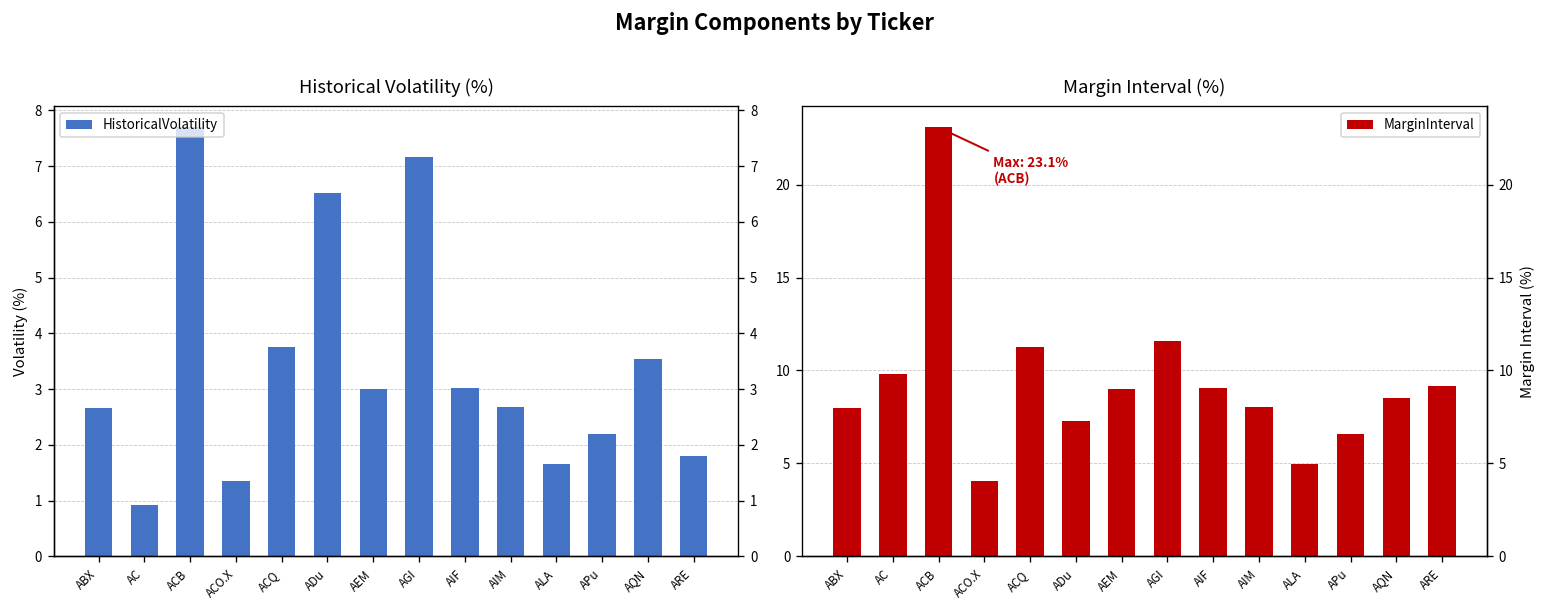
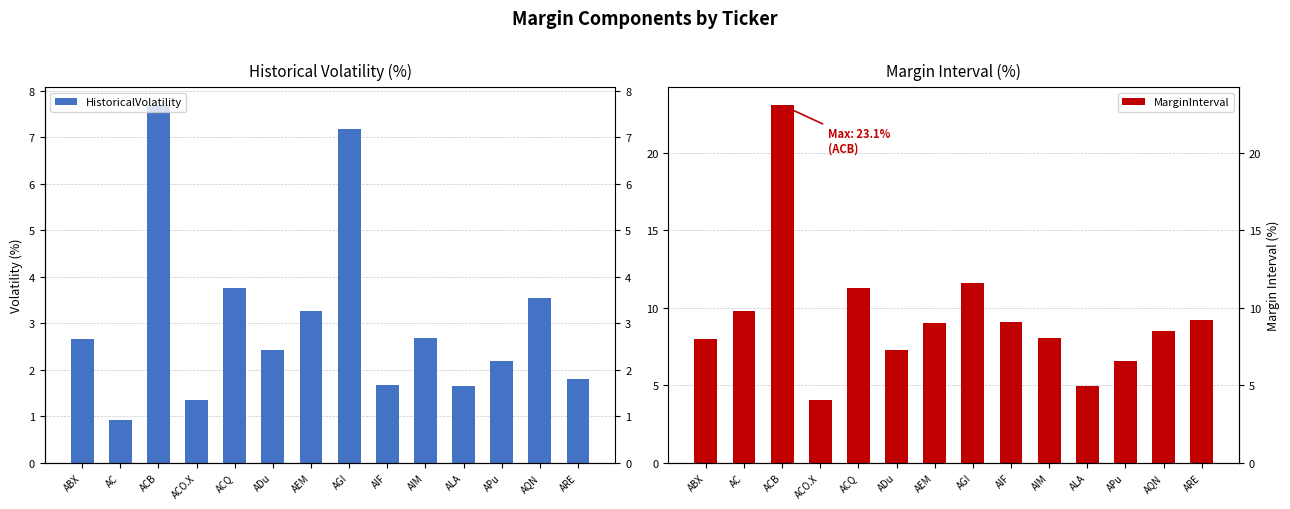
  {
    "Historical Volatility (%)": {
      "ABX": "2.7",
      "AC": "0.9",
      "ACO.X": "1.3",
      "ACQ": "3.8",
-     "ADu": "6.5",
-     "AEM": "3.0",
+     "ADu": "2.4",
+     "AEM": "3.3",
      "AGI": "7.2",
-     "AIF": "3.0",
+     "AIF": "1.7",
      "AIM": "2.7",
      "ALA": "1.7",
      "APu": "2.2",
      "AQN": "3.5",
      "ARE": "1.8"
    },
    "Margin Interval (%)": {
      "ACB": "23.1%"
    }
  }
